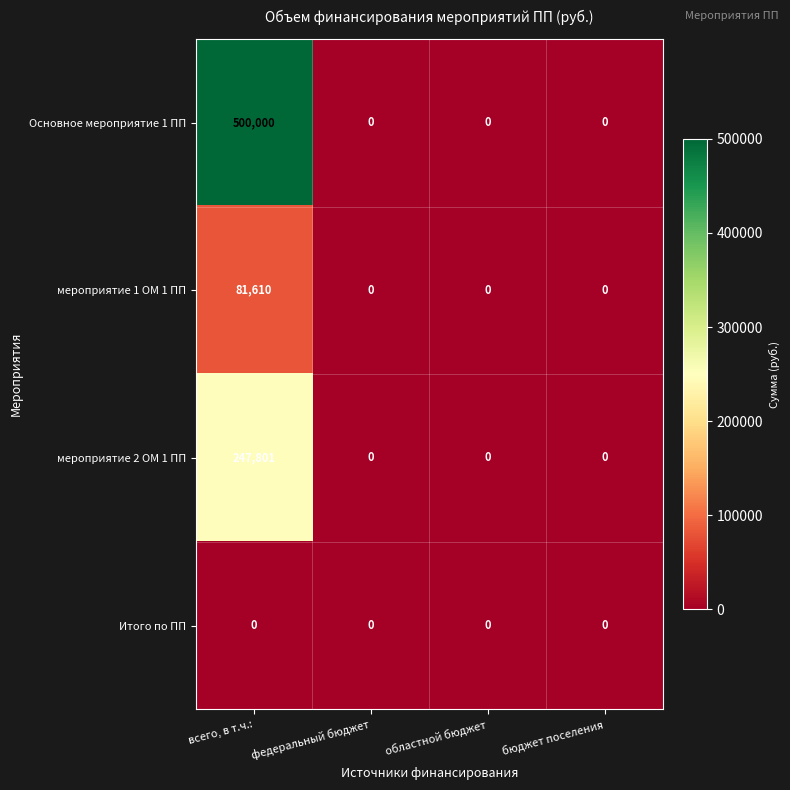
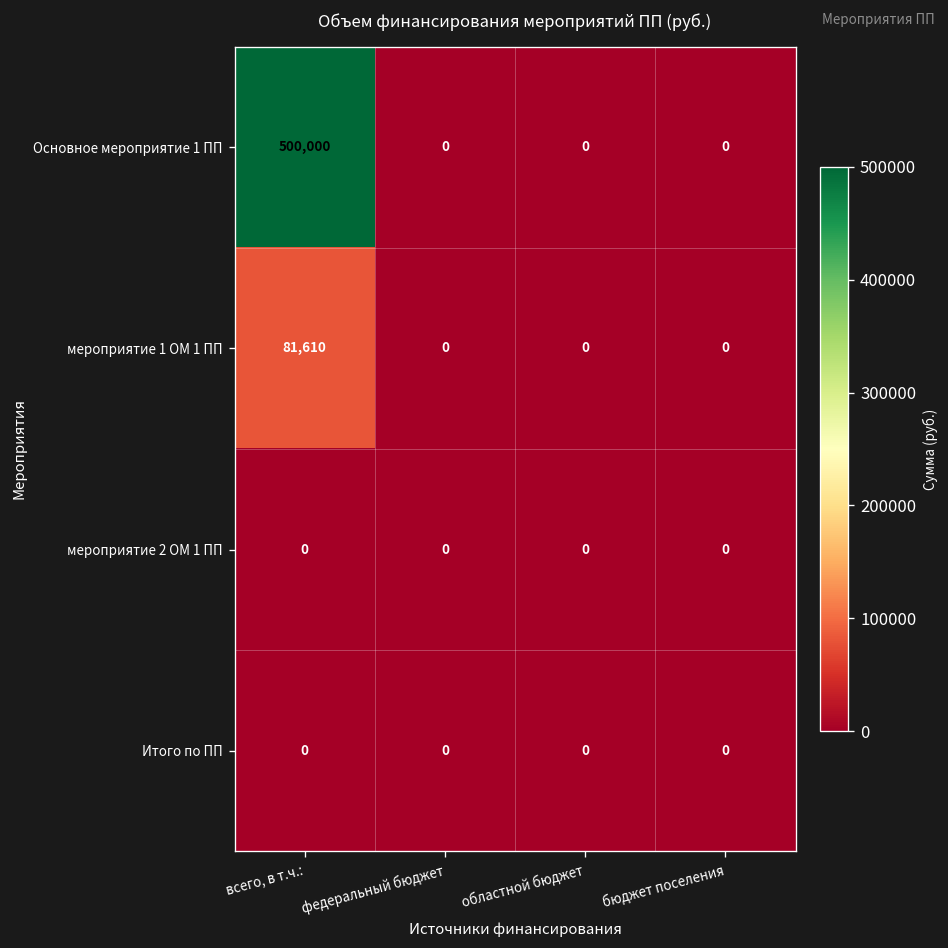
  {
    "Основное мероприятие 1 ПП": {
      "всего, в т.ч.:": "500,000",
      "федеральный бюджет": "0",
      "областной бюджет": "0",
      "бюджет поселения": "0"
    },
    "мероприятие 1 ОМ 1 ПП": {
      "всего, в т.ч.:": "81,610",
      "федеральный бюджет": "0",
      "областной бюджет": "0",
      "бюджет поселения": "0"
    },
    "мероприятие 2 ОМ 1 ПП": {
-     "всего, в т.ч.:": "247,801",
+     "всего, в т.ч.:": "0",
      "федеральный бюджет": "0",
      "областной бюджет": "0",
      "бюджет поселения": "0"
    },
    "Итого по ПП": {
      "всего, в т.ч.:": "0",
      "федеральный бюджет": "0",
      "областной бюджет": "0",
      "бюджет поселения": "0"
    }
  }
